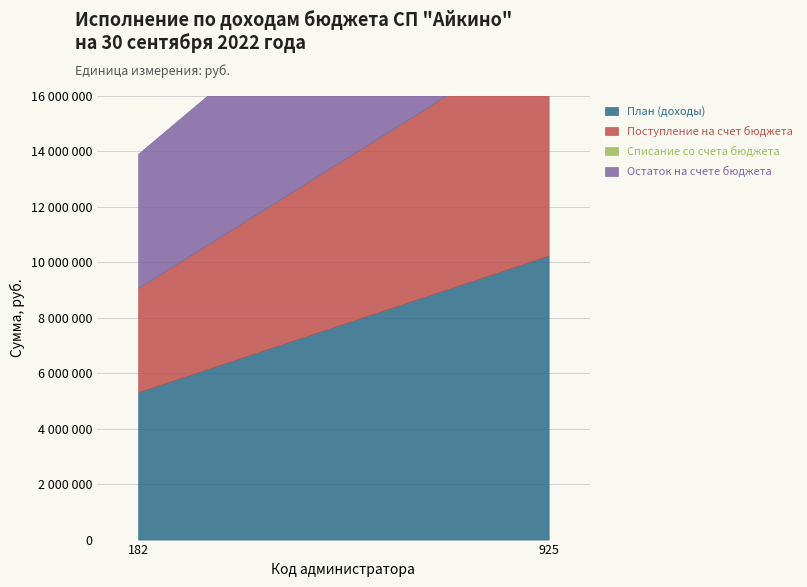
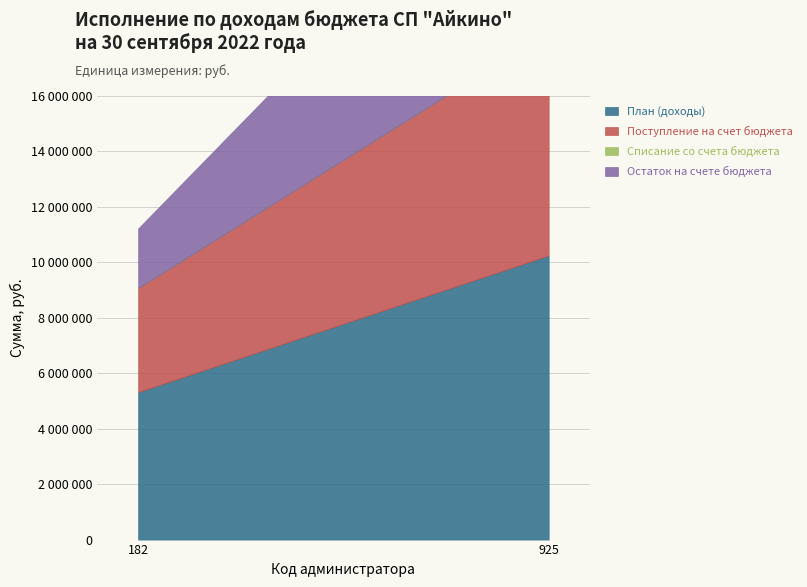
  {
    "План (доходы)": {
      "182": 5300000,
      "925": 10200000
    },
    "Остаток на счете бюджета": {
-     "182": 4800000
+     "182": 2100000
    }
  }
